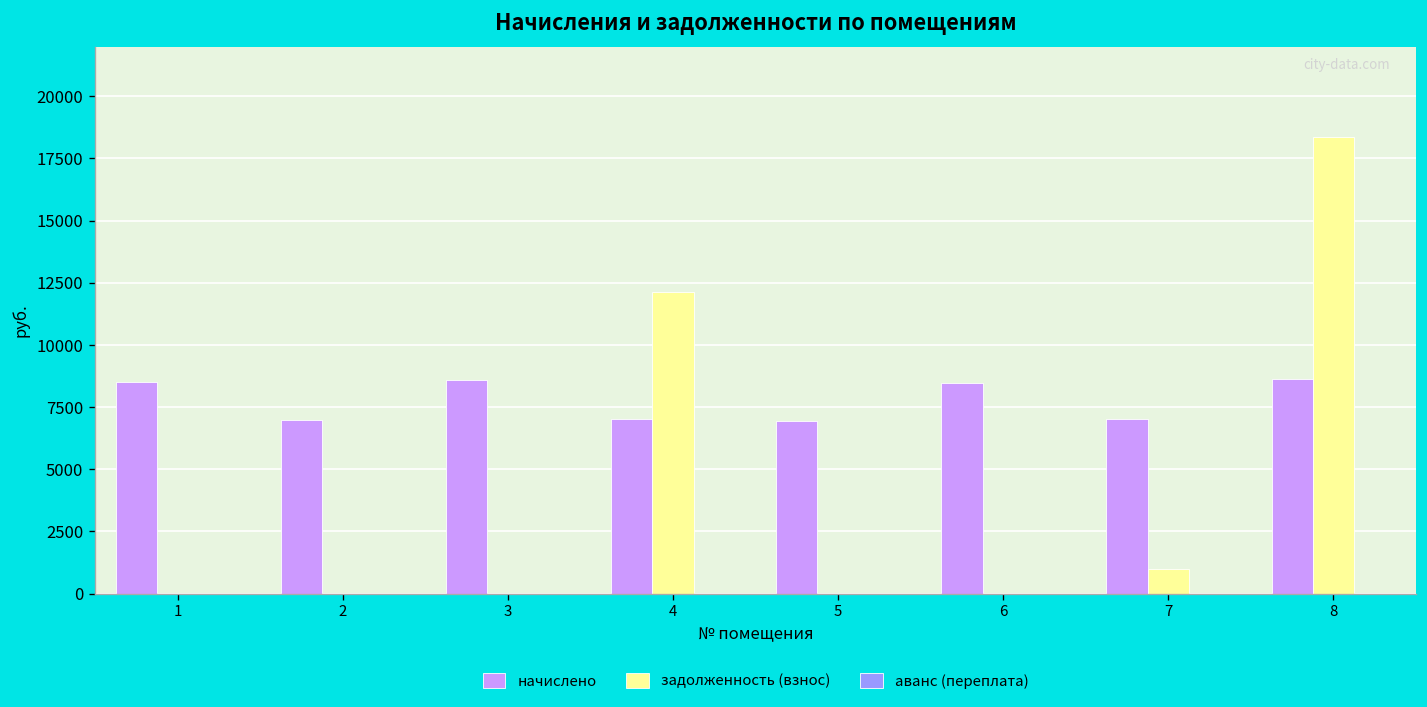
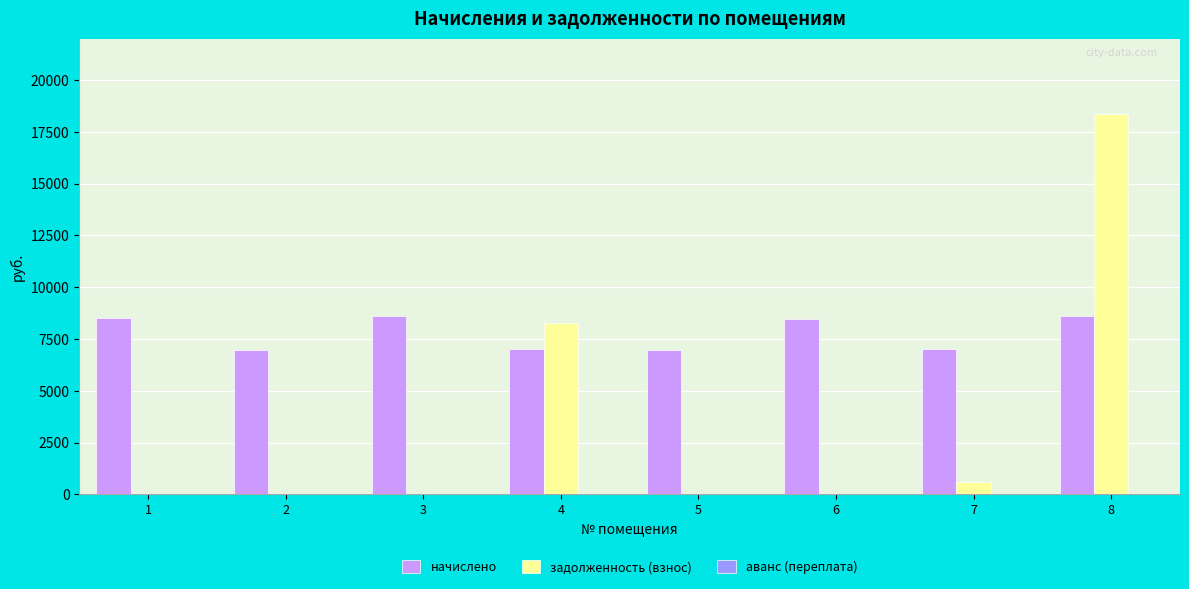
  {
    "задолженность (взнос)": {
      "1": 0,
      "2": 0,
      "3": 0,
-     "4": 12100,
+     "4": 8300,
      "5": 0,
      "6": 0,
-     "7": 1000,
+     "7": 600,
      "8": 18400
    }
  }
